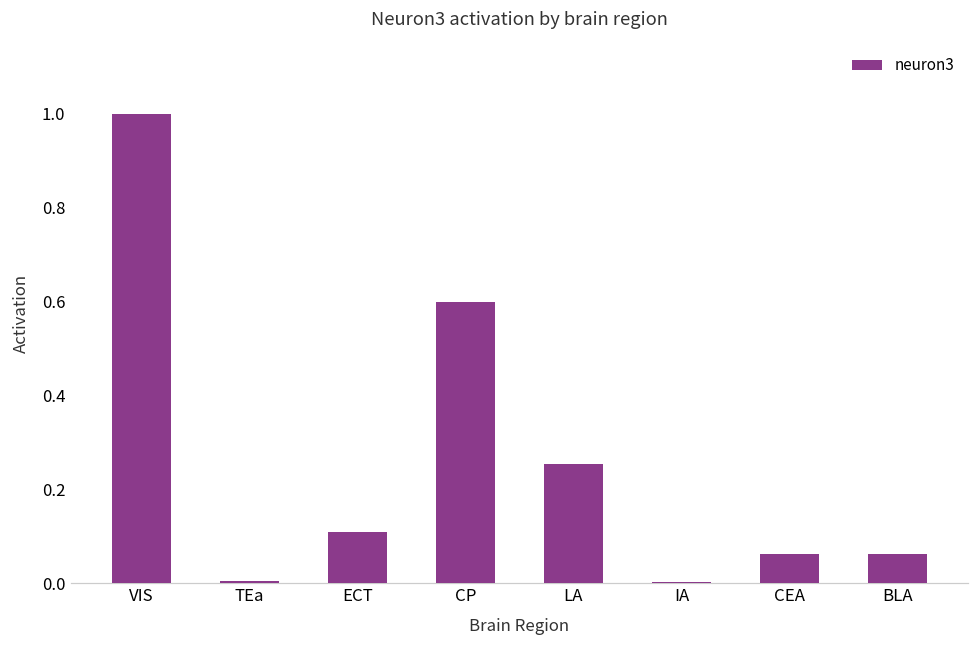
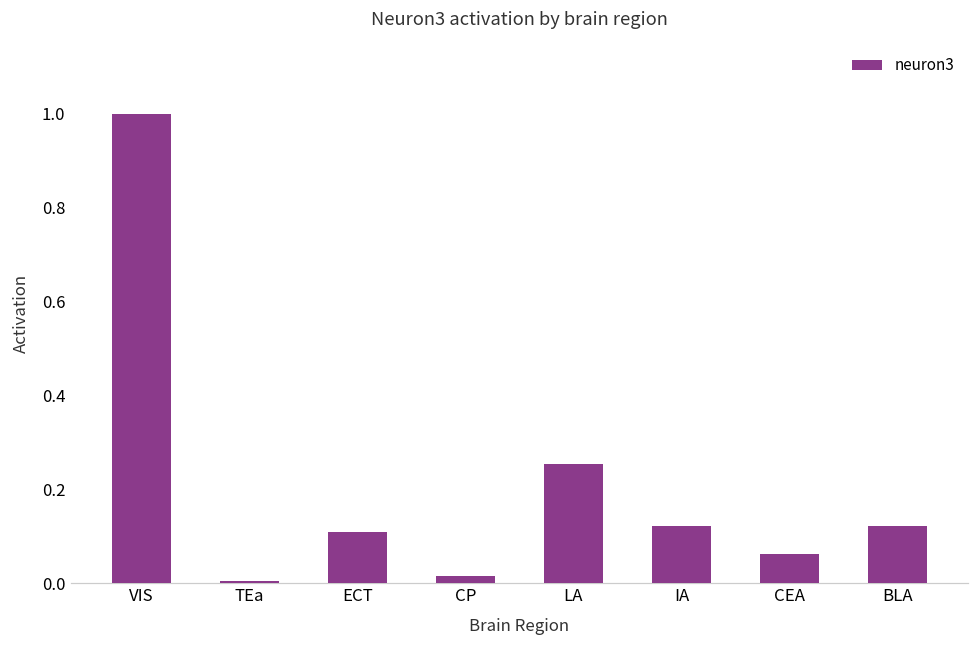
  {
    "VIS": 1.00,
    "ECT": 0.11,
-   "CP": 0.60,
+   "CP": 0.02,
    "LA": 0.25,
-   "IA": 0.00,
+   "IA": 0.12,
    "CEA": 0.06,
-   "BLA": 0.06
+   "BLA": 0.12
  }
